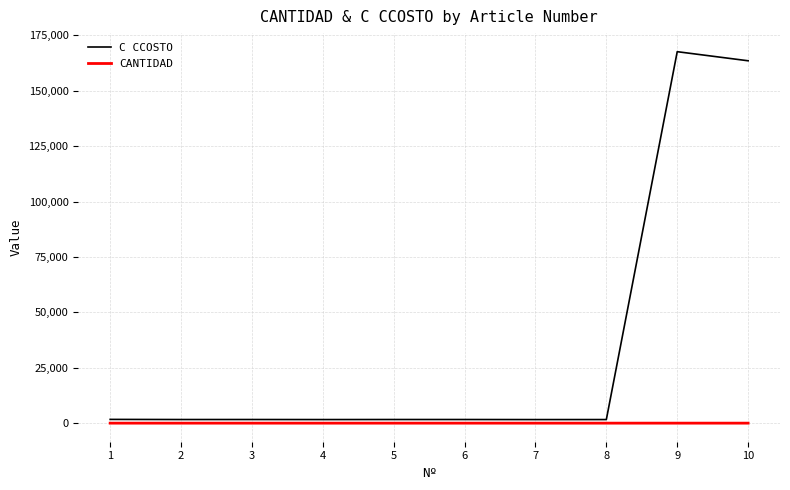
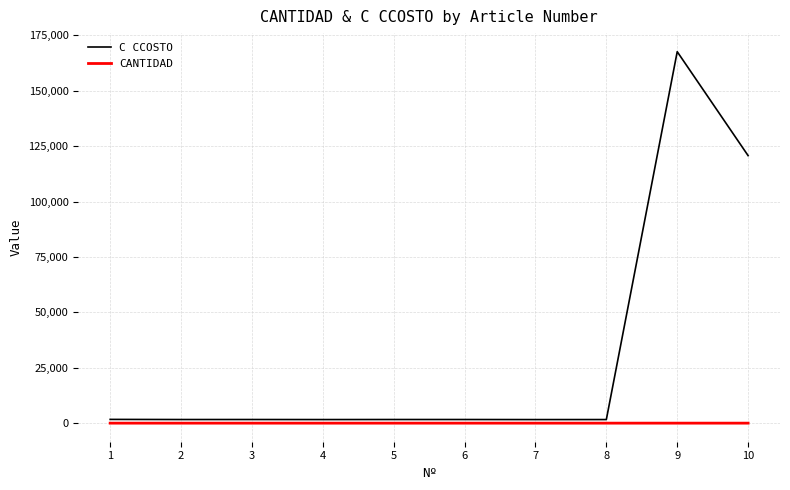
  {
    "C CCOSTO": {
      "1": "2,000",
      "2": "2,000",
      "3": "2,000",
      "4": "2,000",
      "5": "2,000",
      "6": "2,000",
      "7": "2,000",
      "8": "2,000",
      "9": "168,000",
-     "10": "164,000"
+     "10": "121,000"
    },
    "CANTIDAD": {
      "1": "0",
      "2": "0",
      "3": "0",
      "4": "0",
      "5": "0",
      "6": "0",
      "7": "0",
      "8": "0",
      "9": "0",
      "10": "0"
    }
  }
